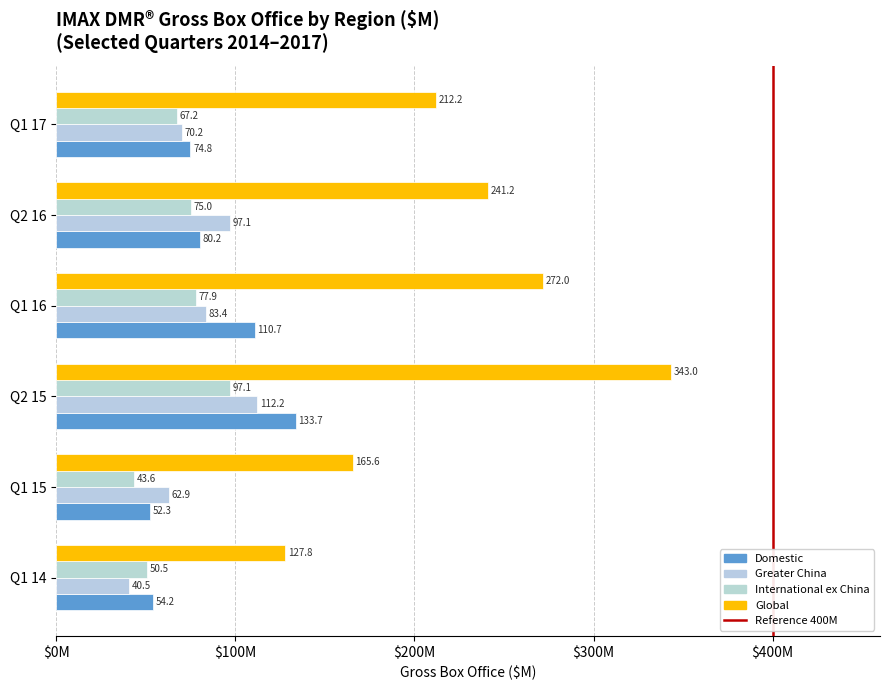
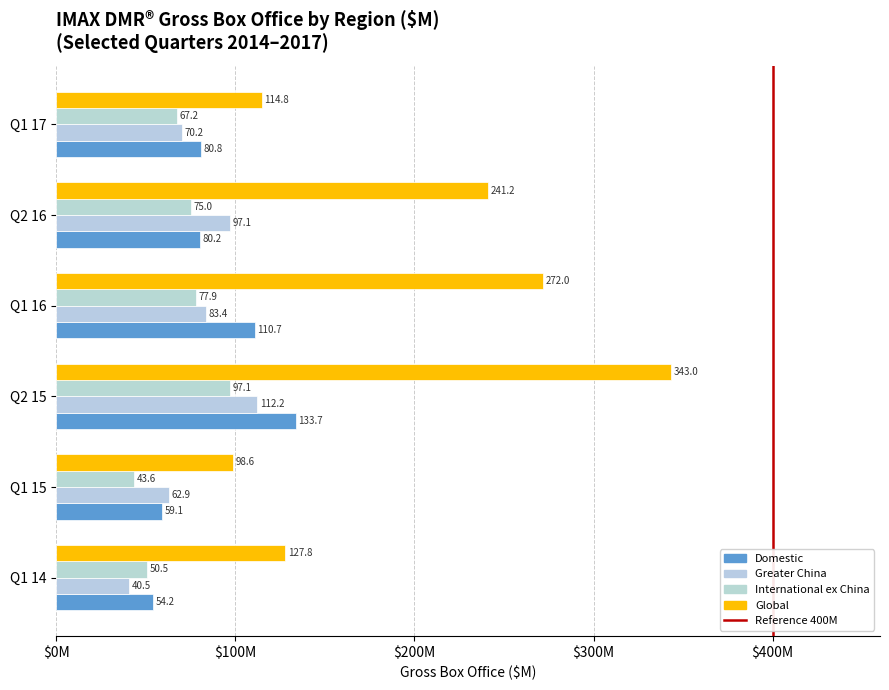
  {
    "Domestic": {
-     "Q1 17": 74.8,
+     "Q1 17": 80.8,
      "Q2 16": 80.2,
      "Q1 16": 110.7,
      "Q2 15": 133.7,
-     "Q1 15": 52.3,
+     "Q1 15": 59.1,
      "Q1 14": 54.2
    },
    "Global": {
-     "Q1 17": 212.2,
+     "Q1 17": 114.8,
      "Q2 16": 241.2,
      "Q1 16": 272.0,
      "Q2 15": 343.0,
-     "Q1 15": 165.6,
+     "Q1 15": 98.6,
      "Q1 14": 127.8
    }
  }
